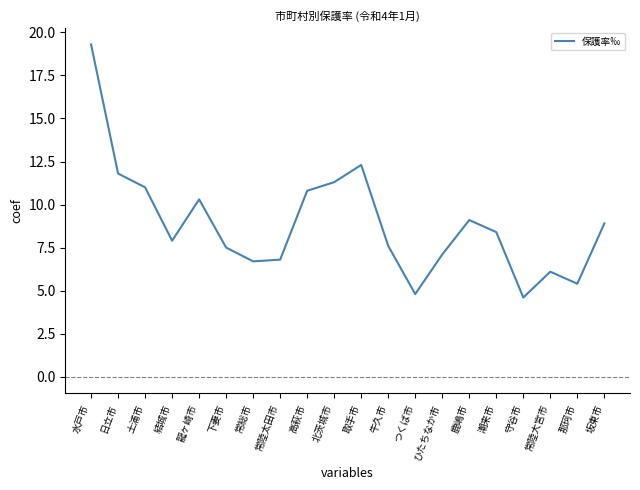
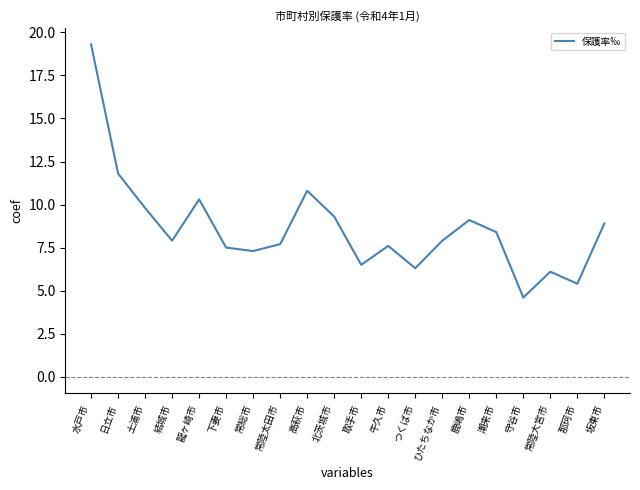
  {
    "水戸市": 19.3,
    "日立市": 11.8,
-   "土浦市": 11.0,
+   "土浦市": 9.8,
    "結城市": 7.9,
    "龍ヶ崎市": 10.3,
    "下妻市": 7.5,
-   "常総市": 6.7,
-   "常陸太田市": 6.8,
+   "常総市": 7.3,
+   "常陸太田市": 7.7,
    "高萩市": 10.8,
-   "北茨城市": 11.3,
-   "取手市": 12.3,
+   "北茨城市": 9.3,
+   "取手市": 6.5,
    "牛久市": 7.6,
-   "つくば市": 4.8,
-   "ひたちなか市": 7.1,
+   "つくば市": 6.3,
+   "ひたちなか市": 7.9,
    "鹿嶋市": 9.1,
    "潮来市": 8.4,
    "守谷市": 4.6,
    "常陸大宮市": 6.1,
    "那珂市": 5.4,
    "坂東市": 8.9
  }
